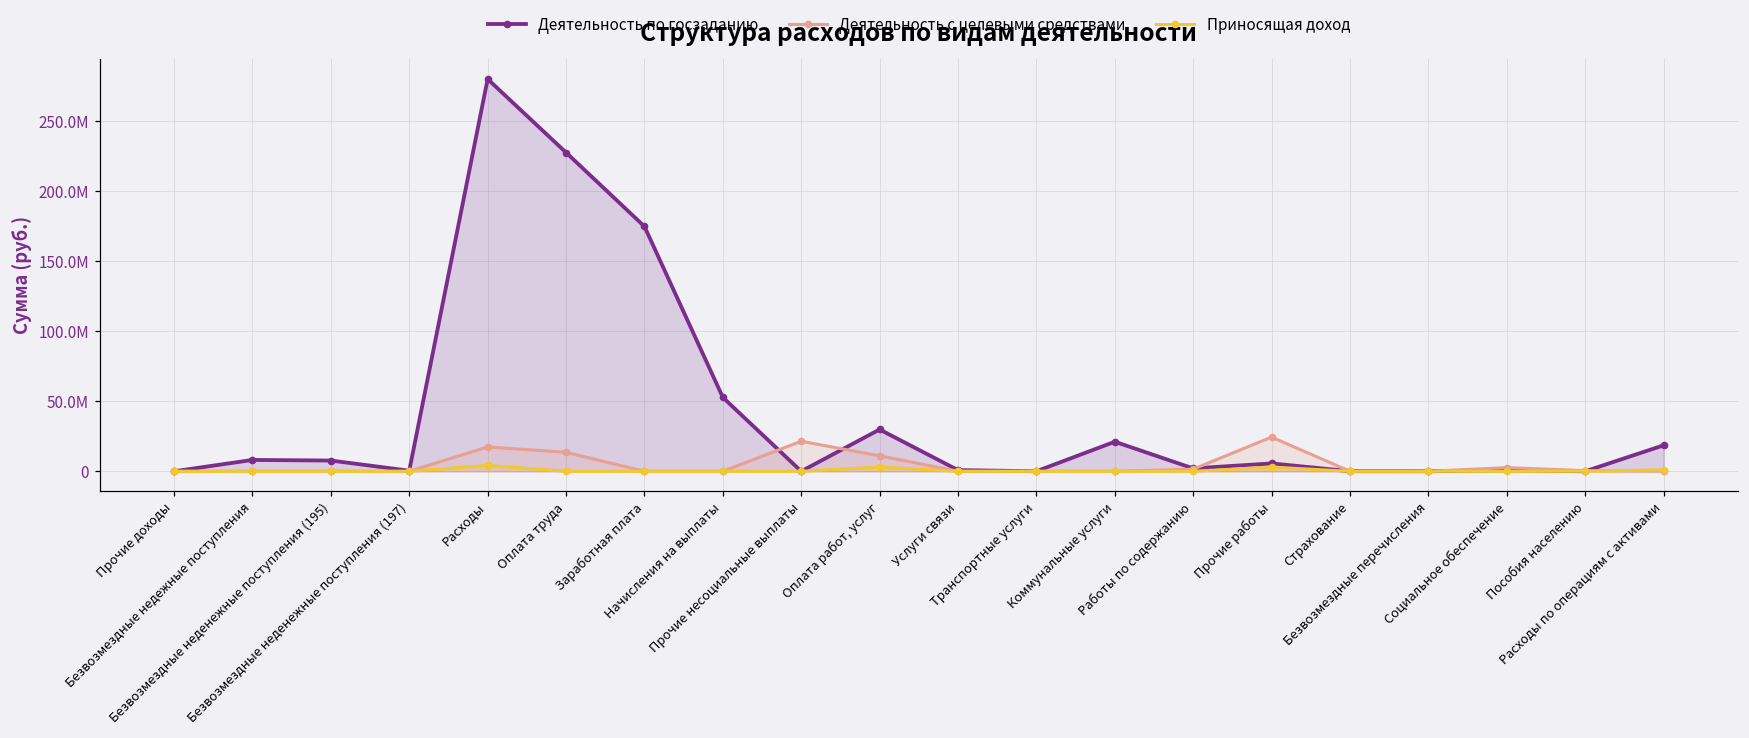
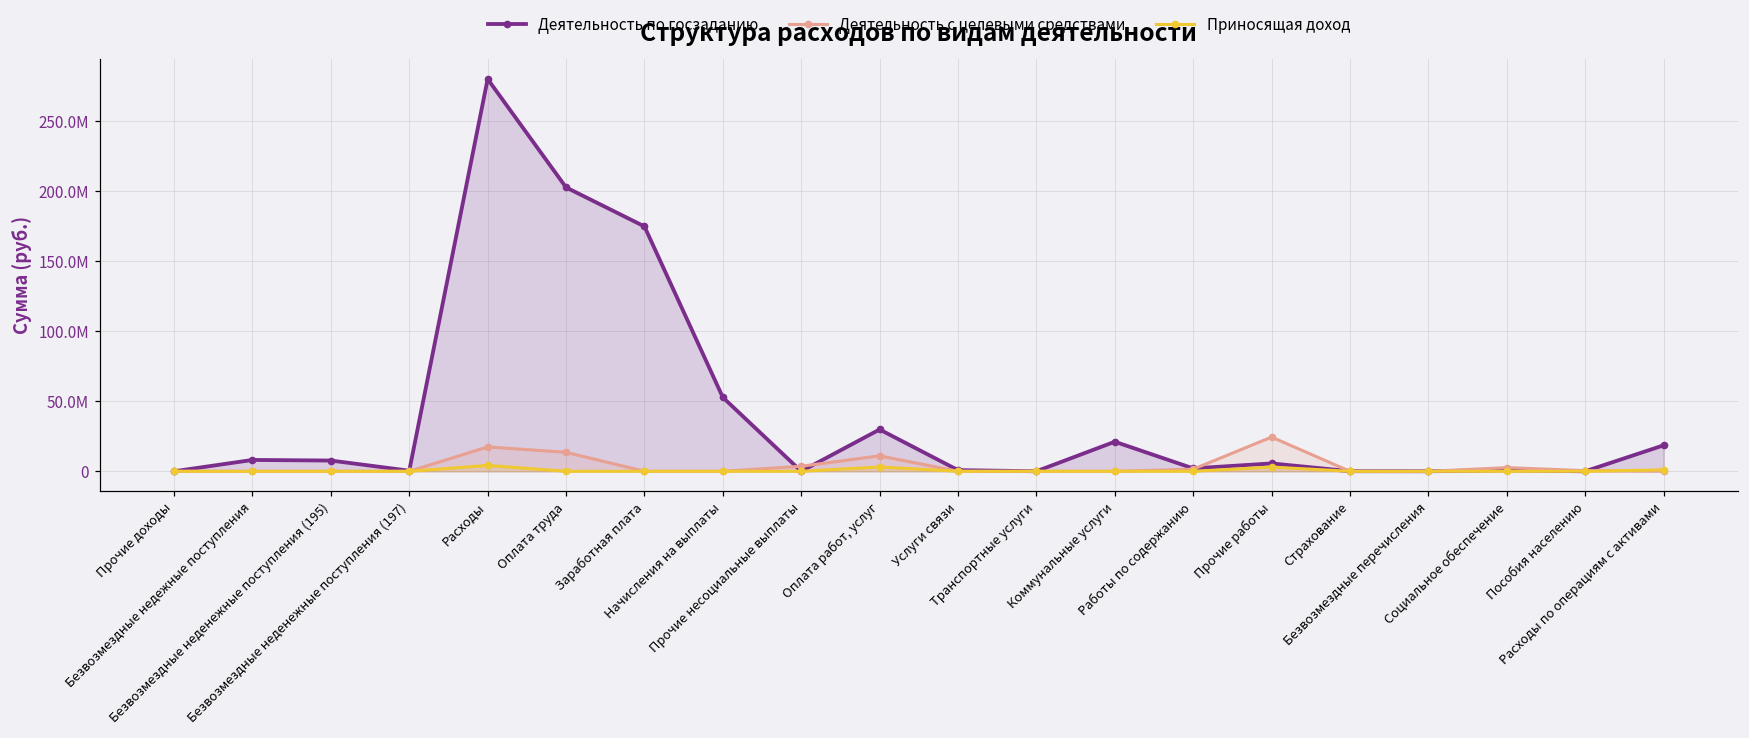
  {
    "Деятельность по госзаданию": {
      "Безвозмездные недежные поступления": 8000000,
      "Безвозмездные неденежные поступления (195)": 8000000,
      "Расходы": 280000000,
-     "Оплата труда": 228000000,
+     "Оплата труда": 203000000,
      "Заработная плата": 175000000,
      "Начисления на выплаты": 53000000,
      "Оплата работ, услуг": 30000000,
      "Коммунальные услуги": 21000000,
      "Прочие работы": 6000000,
      "Расходы по операциям с активами": 19000000
    },
    "Деятельность с целевыми средствами": {
      "Расходы": 17000000,
      "Оплата труда": 14000000,
-     "Прочие несоциальные выплаты": 21000000,
+     "Прочие несоциальные выплаты": 4000000,
      "Оплата работ, услуг": 11000000,
      "Прочие работы": 24000000
    },
    "Приносящая доход": {
      "Расходы": 4000000,
      "Оплата труда": 0,
      "Оплата работ, услуг": 3000000,
      "Прочие работы": 3000000
    }
  }
